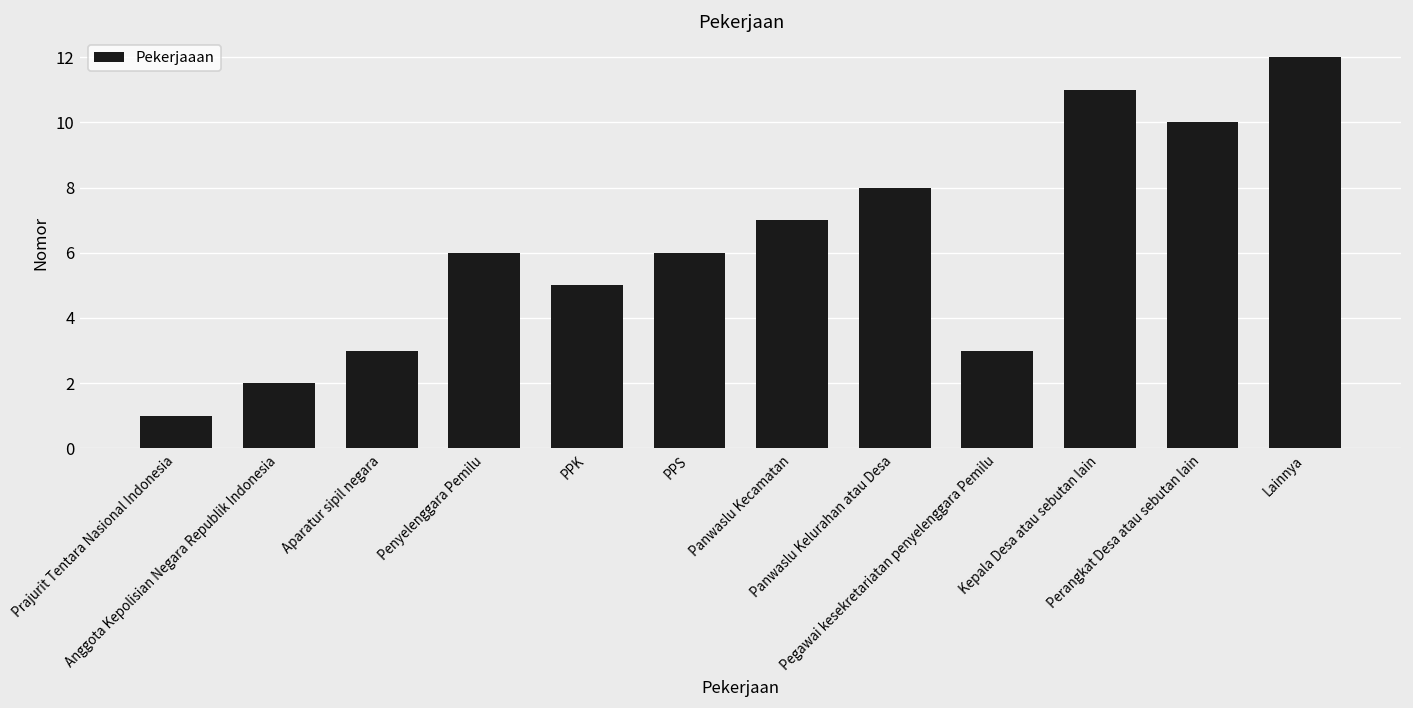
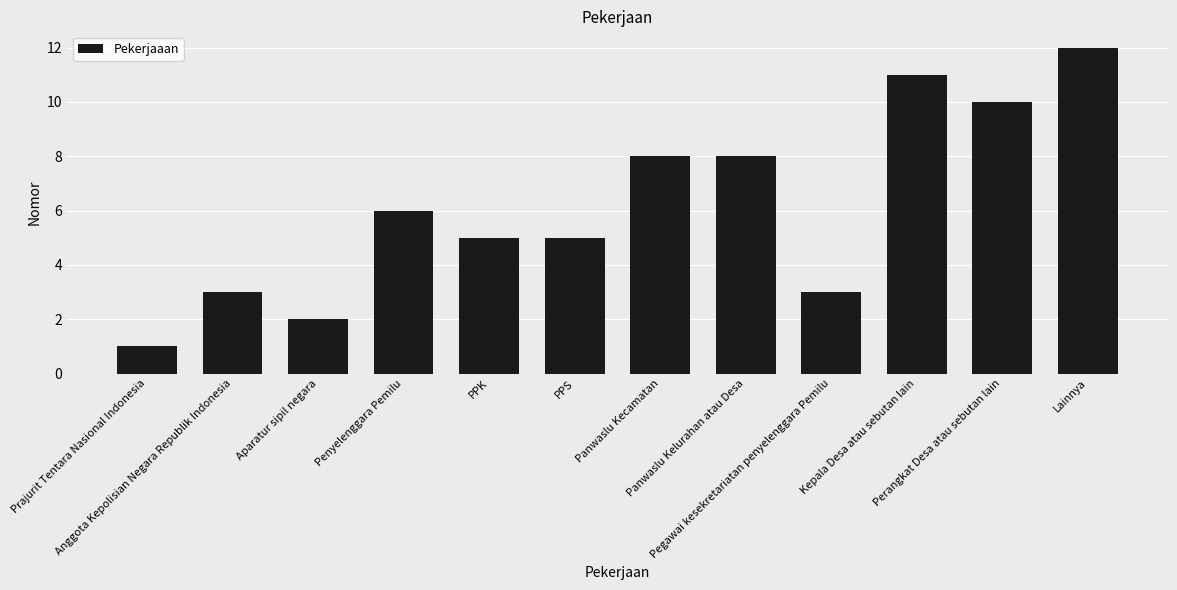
  {
    "Prajurit Tentara Nasional Indonesia": 1,
-   "Anggota Kepolisian Negara Republik Indonesia": 2,
-   "Aparatur sipil negara": 3,
+   "Anggota Kepolisian Negara Republik Indonesia": 3,
+   "Aparatur sipil negara": 2,
    "Penyelenggara Pemilu": 6,
    "PPK": 5,
-   "PPS": 6,
-   "Panwaslu Kecamatan": 7,
+   "PPS": 5,
+   "Panwaslu Kecamatan": 8,
    "Panwaslu Kelurahan atau Desa": 8,
    "Pegawai kesekretariatan penyelenggara Pemilu": 3,
    "Kepala Desa atau sebutan lain": 11,
    "Perangkat Desa atau sebutan lain": 10,
    "Lainnya": 12
  }
